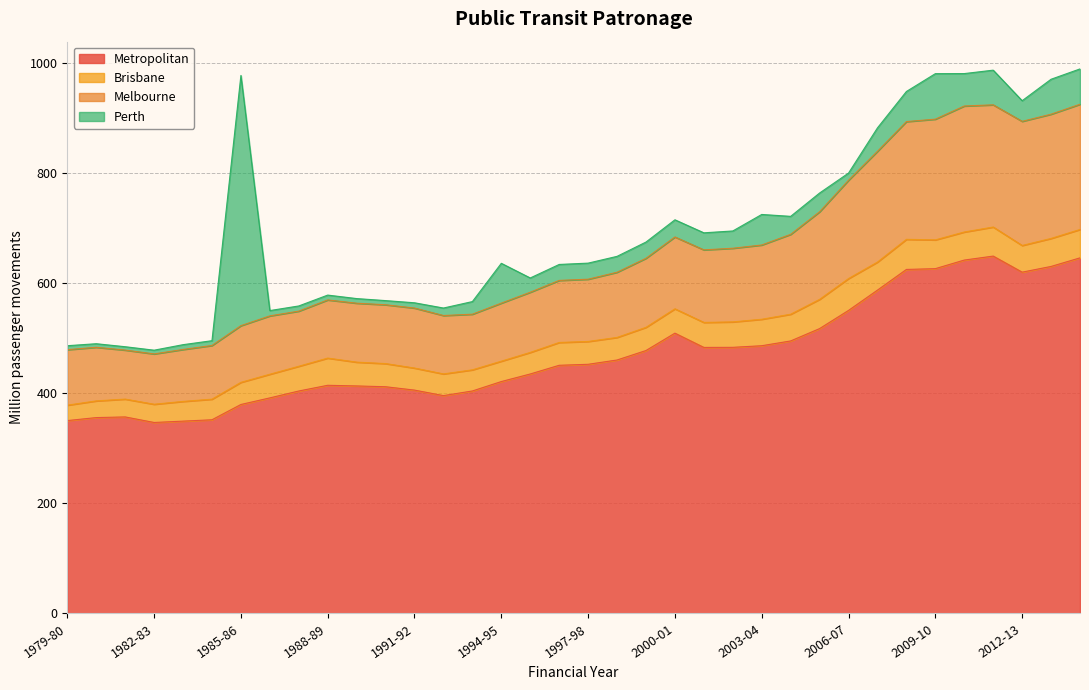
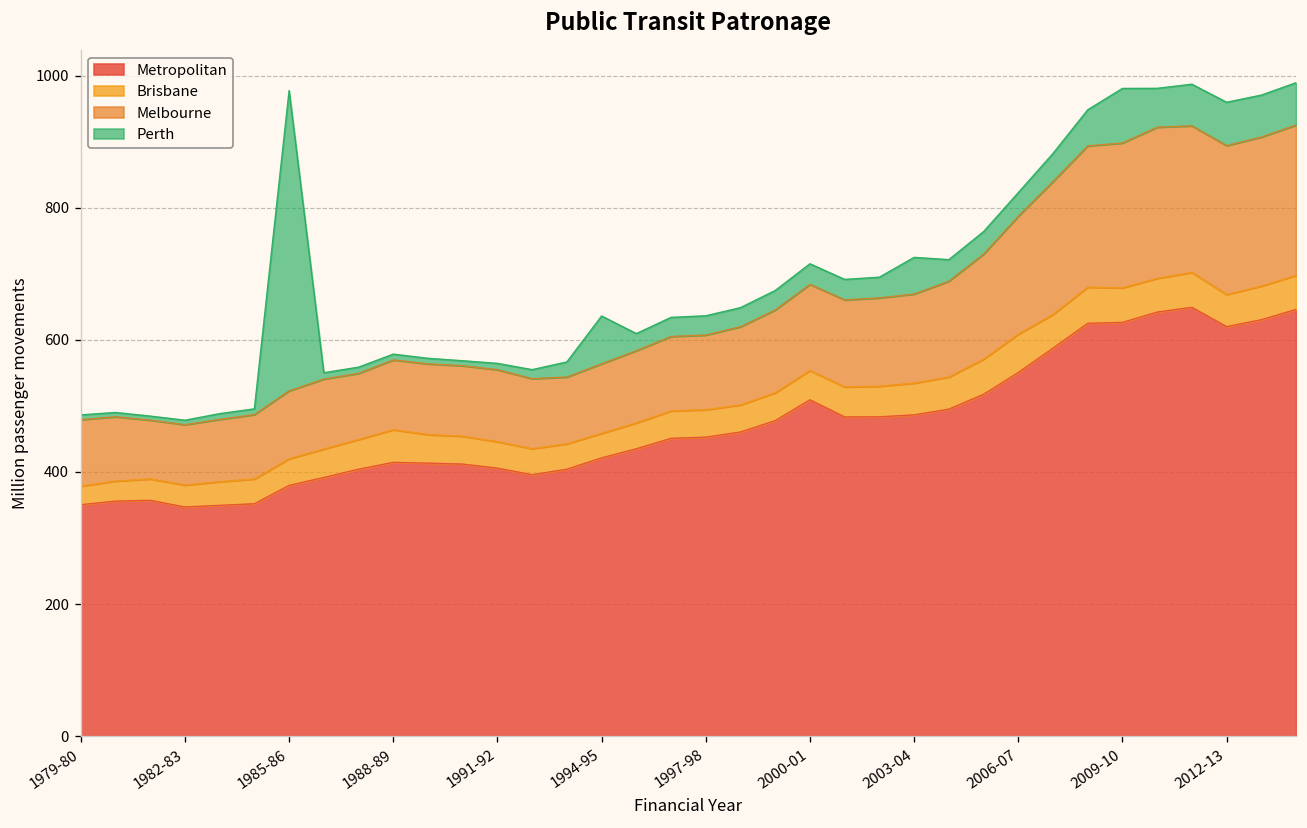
  {
    "Perth": {
      "1979-80": 10,
      "1982-83": 10,
      "1985-86": 450,
      "1988-89": 10,
      "1991-92": 10,
      "1994-95": 70,
      "1997-98": 30,
      "2000-01": 30,
      "2003-04": 60,
-     "2006-07": 10,
+     "2006-07": 40,
      "2009-10": 80,
-     "2012-13": 40
+     "2012-13": 70
    }
  }
